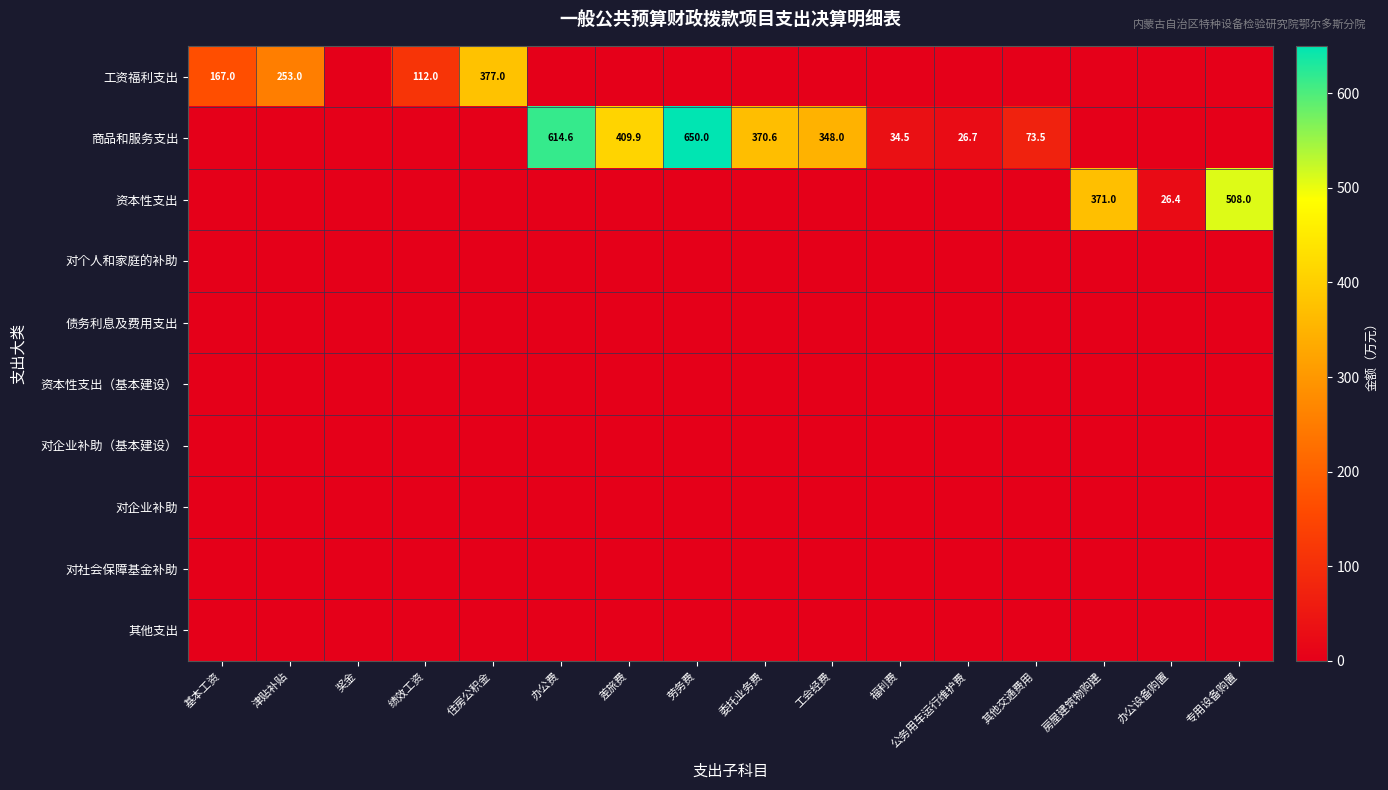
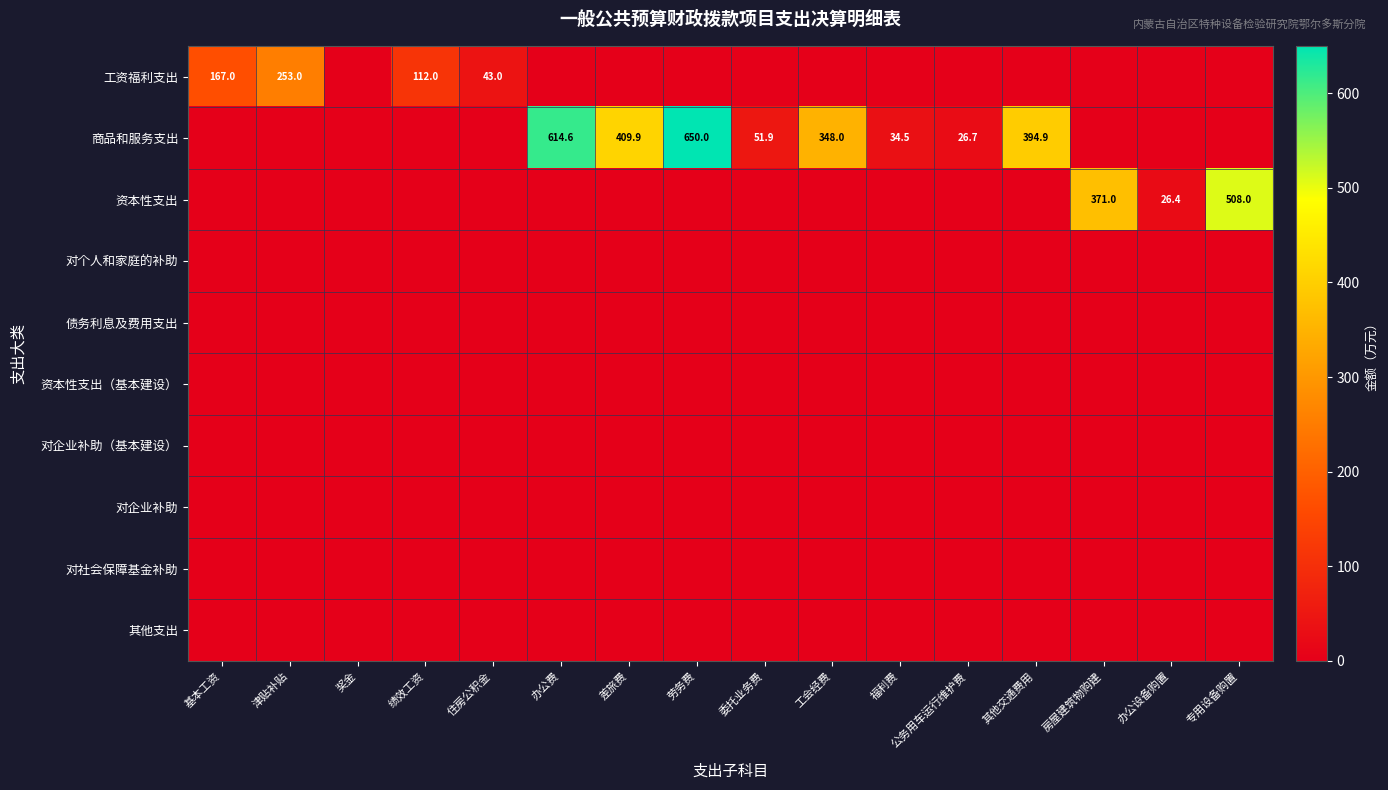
  {
    "工资福利支出": {
      "基本工资": 167.0,
      "津贴补贴": 253.0,
      "绩效工资": 112.0,
-     "住房公积金": 377.0
+     "住房公积金": 43.0
    },
    "商品和服务支出": {
      "办公费": 614.6,
      "差旅费": 409.9,
      "劳务费": 650.0,
-     "委托业务费": 370.6,
+     "委托业务费": 51.9,
      "工会经费": 348.0,
      "福利费": 34.5,
      "公务用车运行维护费": 26.7,
-     "其他交通费用": 73.5
+     "其他交通费用": 394.9
    },
    "资本性支出": {
      "房屋建筑物购建": 371.0,
      "办公设备购置": 26.4,
      "专用设备购置": 508.0
    }
  }
